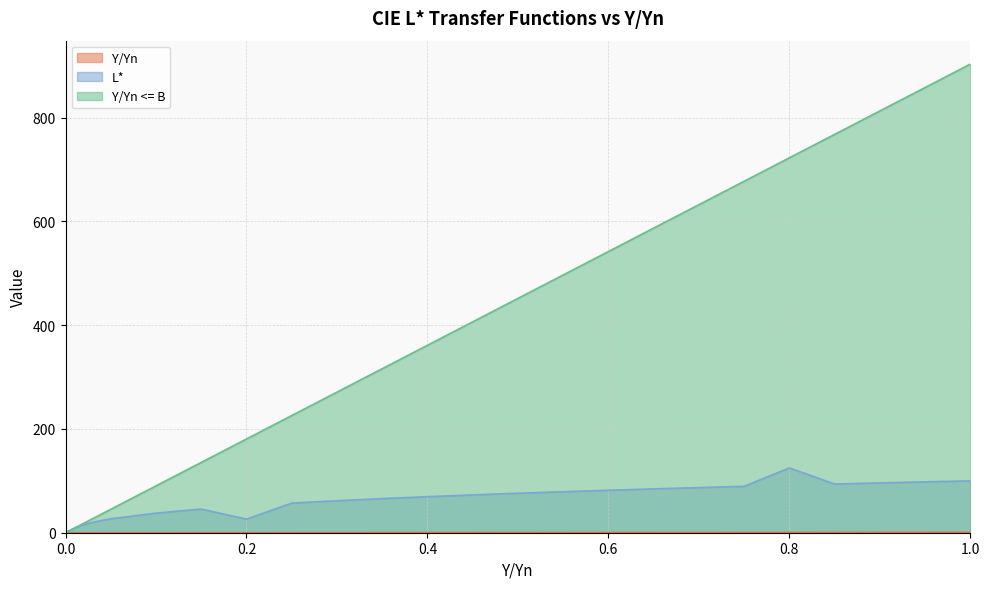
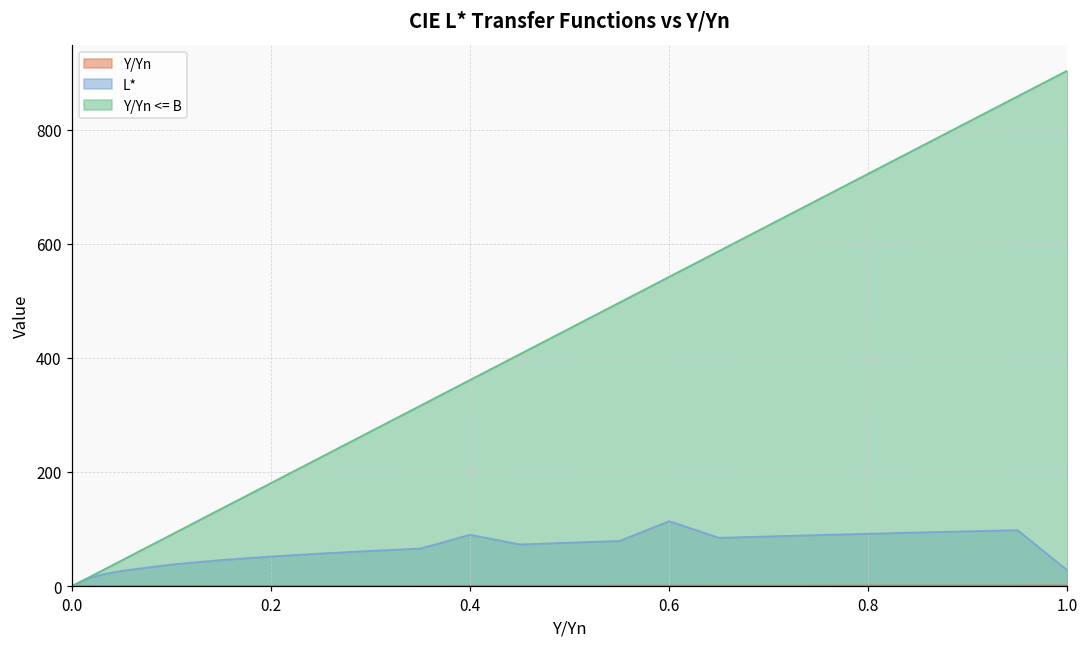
  {
    "Y/Yn": {
      "0.2": 0,
      "0.4": 0,
      "0.6": 0,
      "0.8": 0,
      "1.0": 0
    },
    "L*": {
-     "0.2": 30,
-     "0.4": 70,
-     "0.6": 80,
-     "0.8": 120,
-     "1.0": 100
+     "0.2": 50,
+     "0.4": 90,
+     "0.6": 110,
+     "0.8": 90,
+     "1.0": 30
    },
    "Y/Yn <= B": {
      "0.2": 180,
      "0.4": 360,
      "0.6": 540,
      "0.8": 720,
      "1.0": 900
    }
  }
